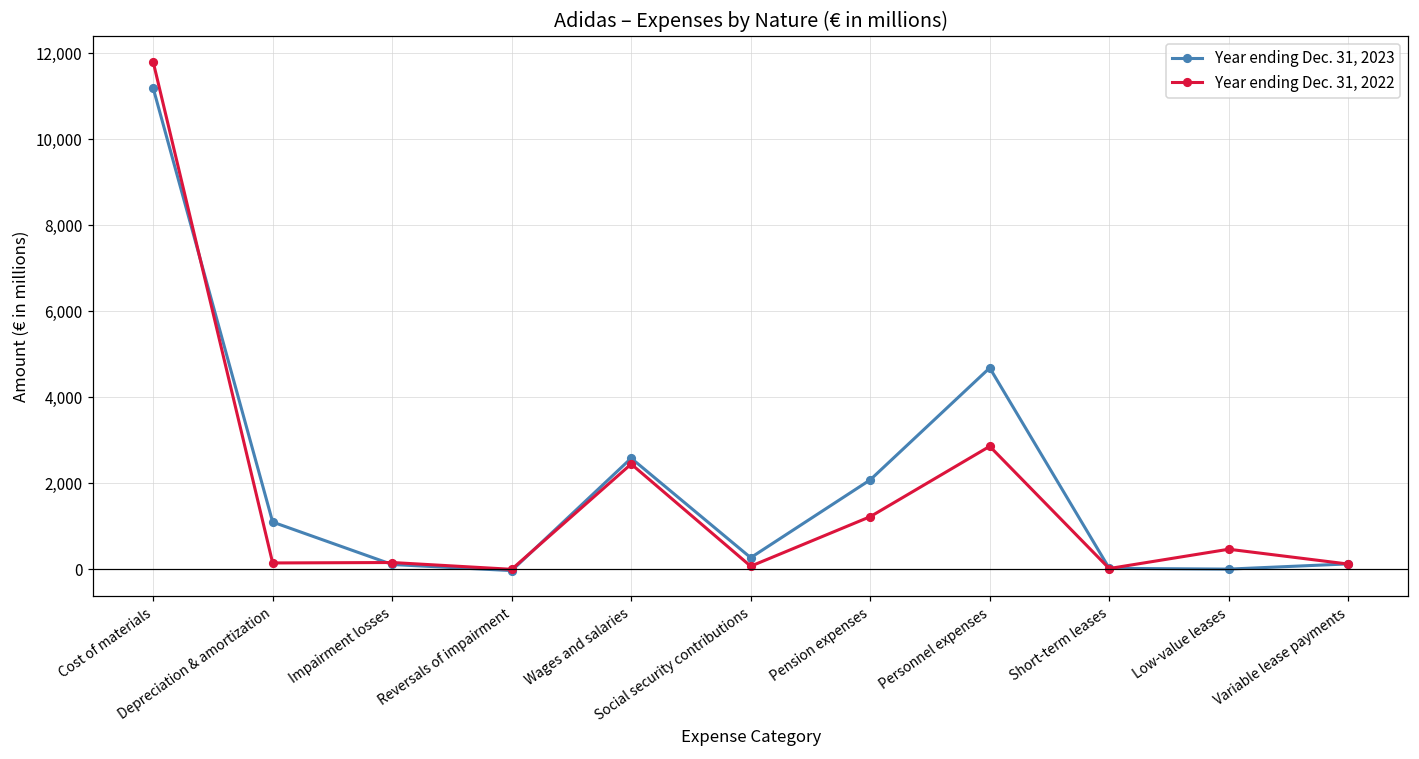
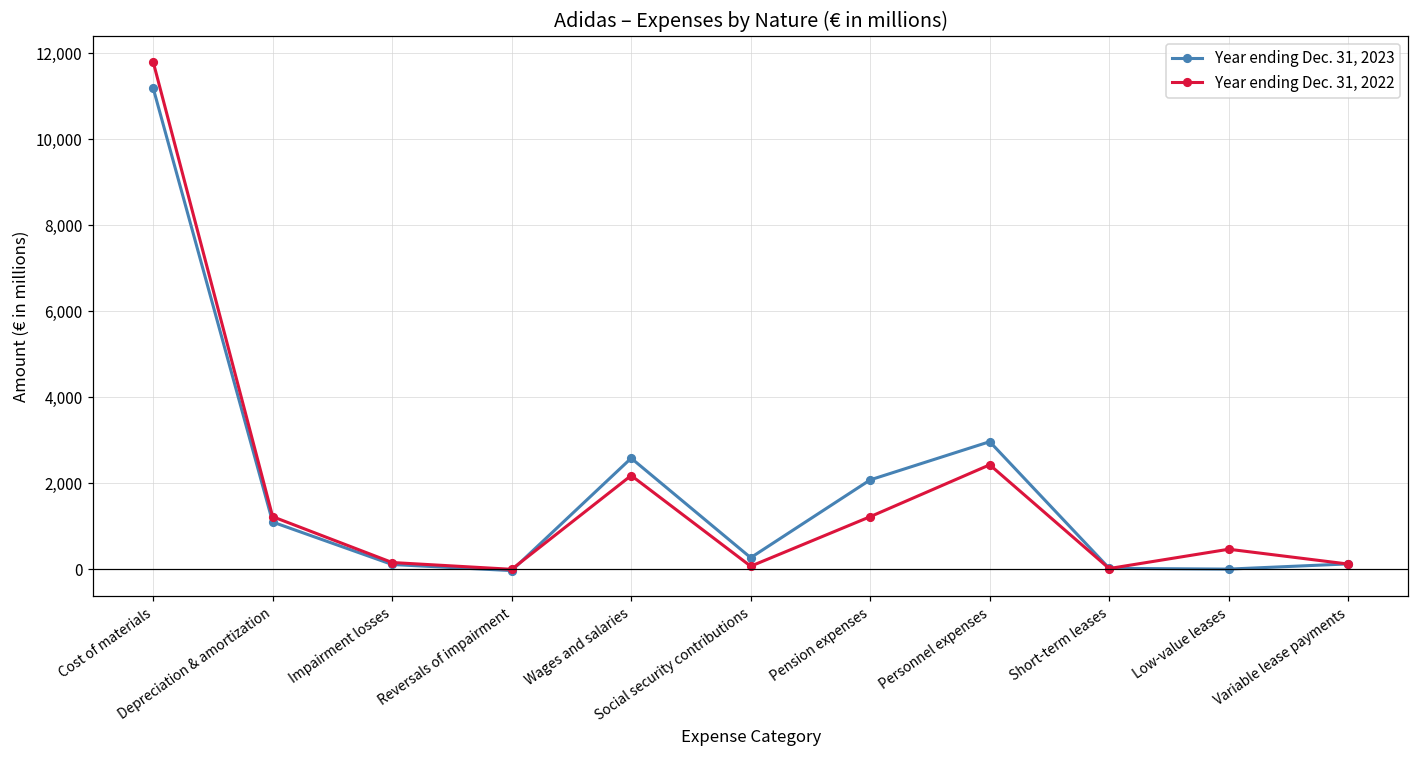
  {
    "Year ending Dec. 31, 2023": {
      "Cost of materials": "11,200",
      "Depreciation & amortization": "1,100",
      "Wages and salaries": "2,600",
      "Social security contributions": "300",
      "Pension expenses": "2,100",
-     "Personnel expenses": "4,700",
+     "Personnel expenses": "3,000",
      "Low-value leases": "0"
    },
    "Year ending Dec. 31, 2022": {
      "Cost of materials": "11,800",
-     "Depreciation & amortization": "100",
-     "Wages and salaries": "2,400",
+     "Depreciation & amortization": "1,200",
+     "Wages and salaries": "2,200",
      "Social security contributions": "100",
      "Pension expenses": "1,200",
-     "Personnel expenses": "2,900",
+     "Personnel expenses": "2,400",
      "Low-value leases": "500"
    }
  }
